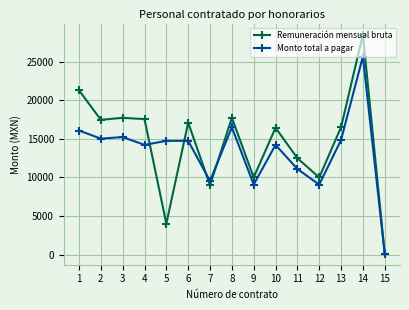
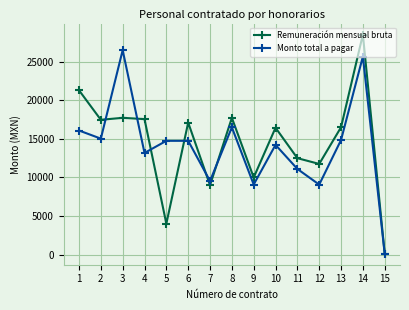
  {
    "Remuneración mensual bruta": {
      "1": 21000,
      "2": 17000,
      "3": 18000,
      "4": 18000,
      "5": 4000,
      "6": 17000,
      "7": 9000,
      "8": 18000,
      "9": 10000,
      "10": 16000,
      "11": 13000,
-     "12": 10000,
+     "12": 12000,
      "13": 17000
    },
    "Monto total a pagar": {
      "1": 16000,
      "2": 15000,
-     "3": 15000,
-     "4": 14000,
+     "3": 26000,
+     "4": 13000,
      "5": 15000,
      "6": 15000,
      "7": 10000,
      "8": 16000,
      "9": 9000,
      "10": 14000,
      "11": 11000,
      "12": 9000,
      "13": 15000
    }
  }
